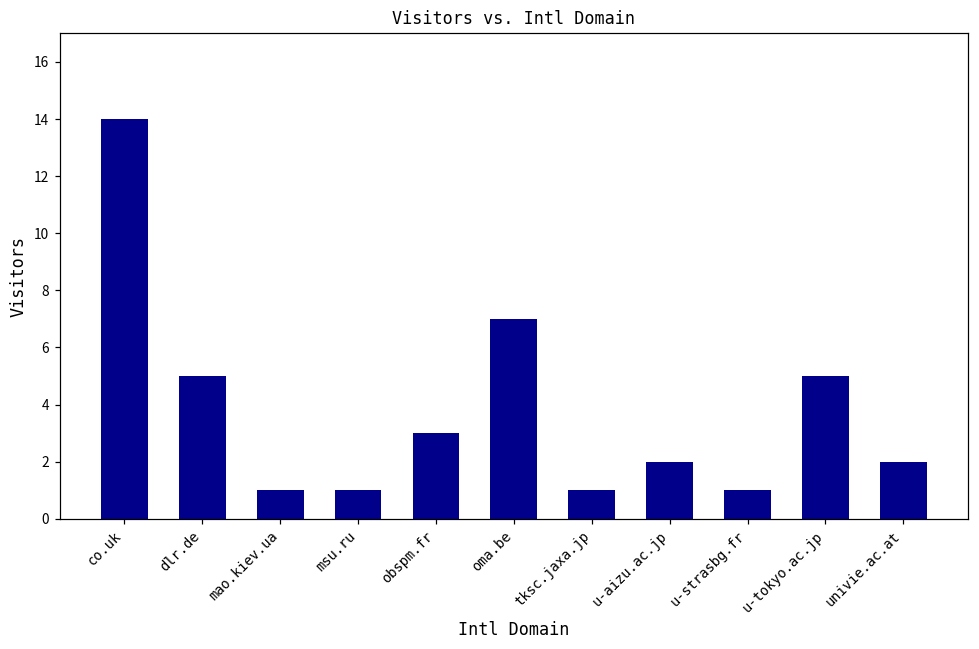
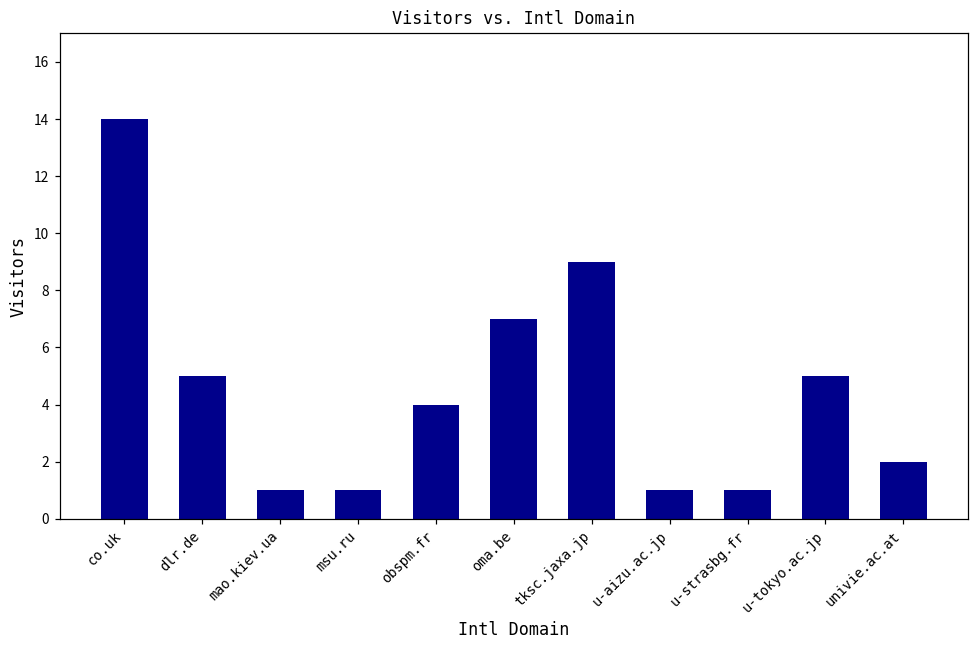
  {
    "co.uk": 14,
    "dlr.de": 5,
    "mao.kiev.ua": 1,
    "msu.ru": 1,
-   "obspm.fr": 3,
+   "obspm.fr": 4,
    "oma.be": 7,
-   "tksc.jaxa.jp": 1,
-   "u-aizu.ac.jp": 2,
+   "tksc.jaxa.jp": 9,
+   "u-aizu.ac.jp": 1,
    "u-strasbg.fr": 1,
    "u-tokyo.ac.jp": 5,
    "univie.ac.at": 2
  }
